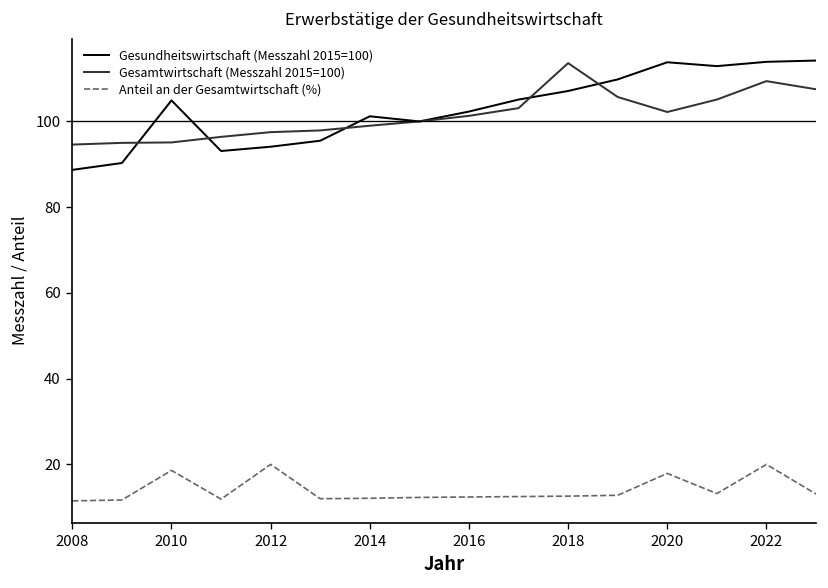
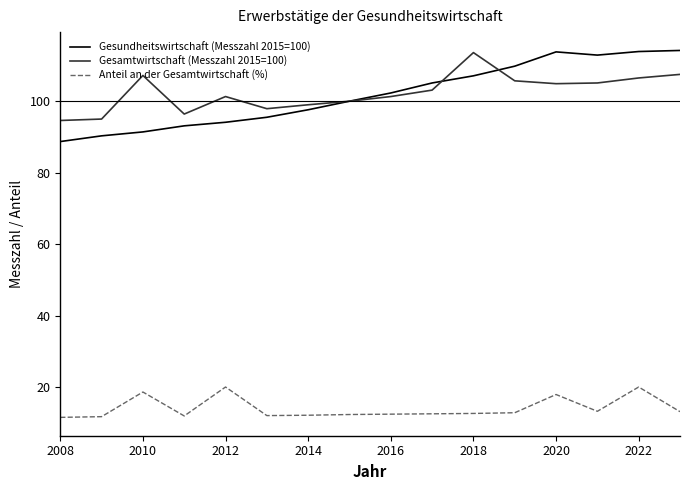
  {
    "Gesundheitswirtschaft (Messzahl 2015=100)": {
      "2008": 89,
-     "2010": 105,
+     "2010": 91,
      "2012": 94,
-     "2014": 101,
+     "2014": 98,
      "2016": 102,
      "2018": 107,
      "2020": 114,
      "2022": 114
    },
    "Gesamtwirtschaft (Messzahl 2015=100)": {
      "2008": 95,
-     "2010": 95,
-     "2012": 98,
+     "2010": 107,
+     "2012": 101,
      "2014": 99,
      "2016": 101,
      "2018": 114,
-     "2020": 102,
-     "2022": 109
+     "2020": 105,
+     "2022": 107
    },
    "Anteil an der Gesamtwirtschaft (%)": {
      "2008": 12,
      "2010": 19,
      "2012": 20,
      "2014": 12,
      "2016": 12,
      "2018": 13,
      "2020": 18,
      "2022": 20
    }
  }
